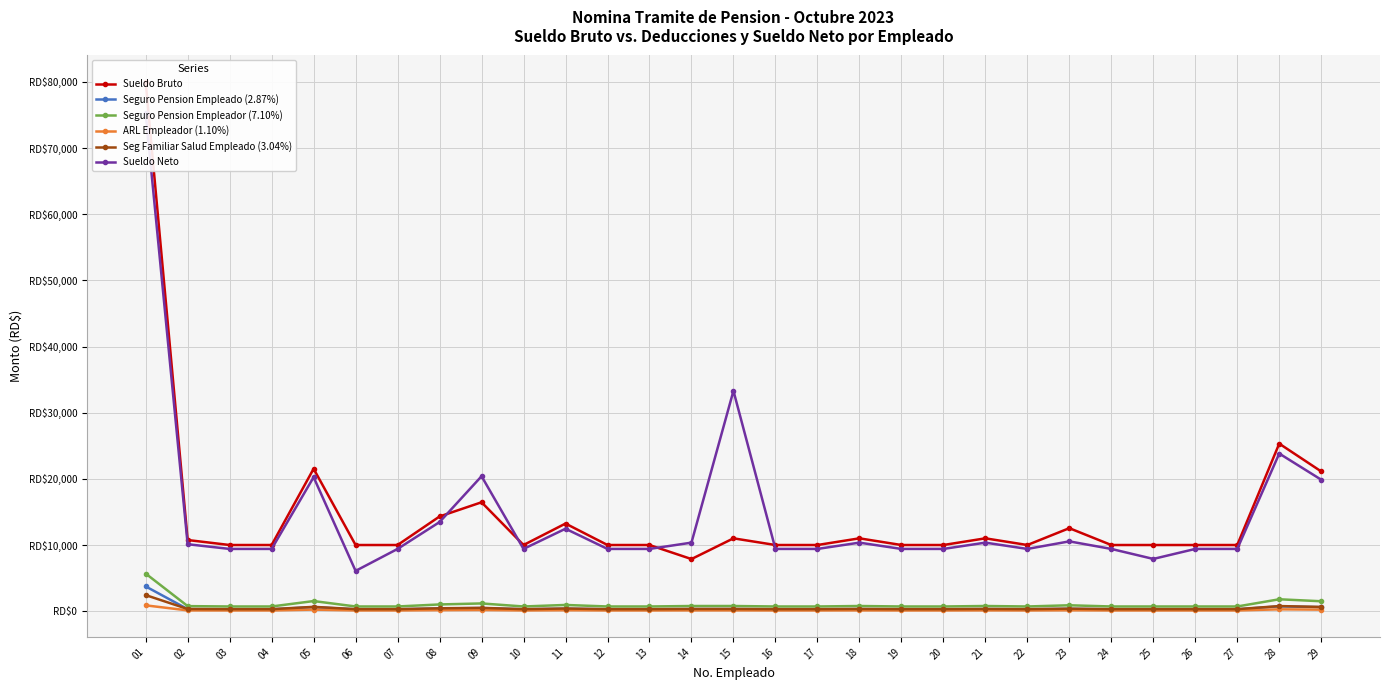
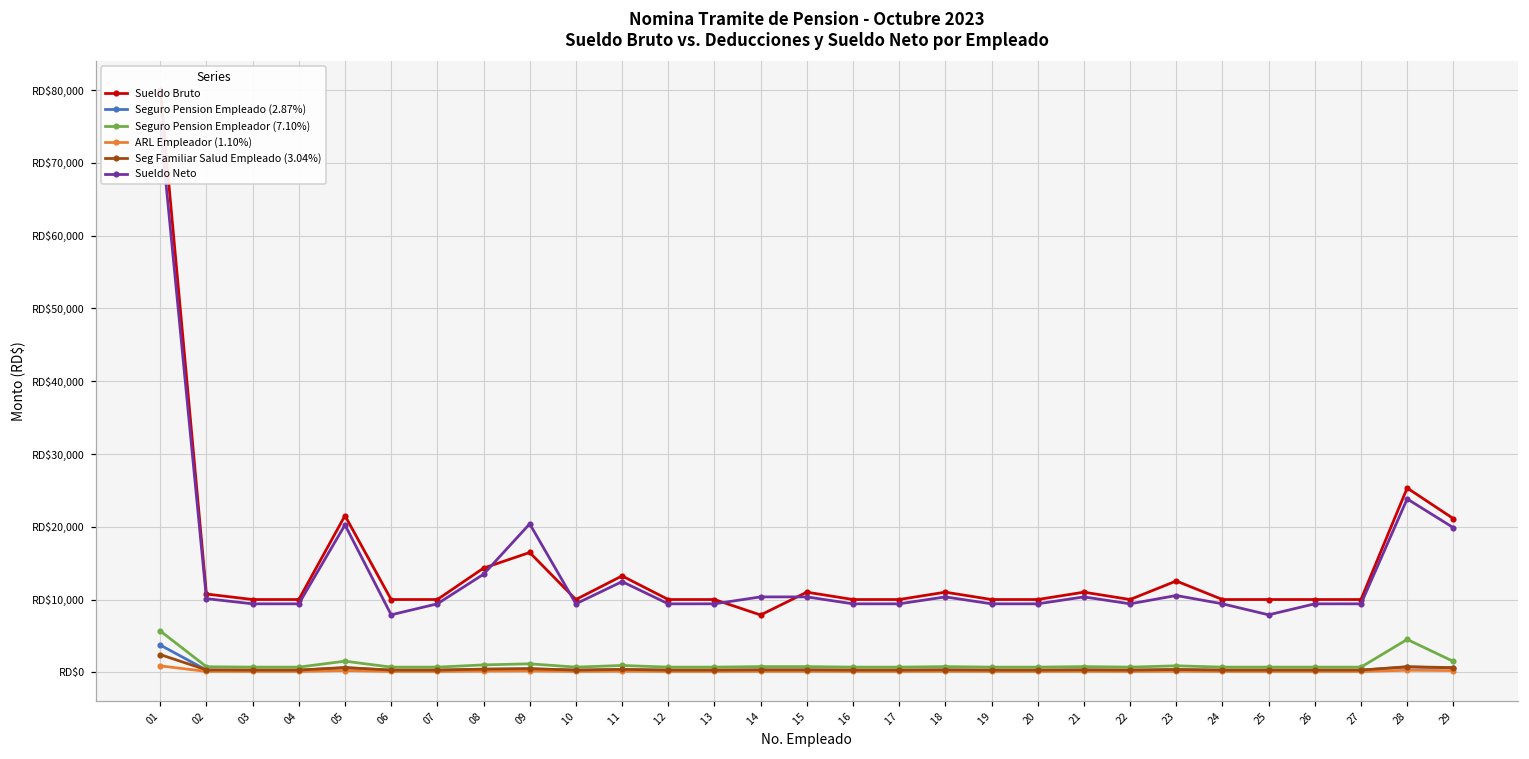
  {
    "Sueldo Bruto": {
      "02": "RD$11,000",
      "03": "RD$10,000",
      "04": "RD$10,000",
      "05": "RD$22,000",
      "06": "RD$10,000",
      "07": "RD$10,000",
      "08": "RD$14,000",
      "09": "RD$16,000",
      "10": "RD$10,000",
      "11": "RD$13,000",
      "12": "RD$10,000",
      "13": "RD$10,000",
      "14": "RD$8,000",
      "15": "RD$11,000",
      "16": "RD$10,000",
      "17": "RD$10,000",
      "18": "RD$11,000",
      "19": "RD$10,000",
      "20": "RD$10,000",
      "21": "RD$11,000",
      "22": "RD$10,000",
      "23": "RD$13,000",
      "24": "RD$10,000",
      "25": "RD$10,000",
      "26": "RD$10,000",
      "27": "RD$10,000",
      "28": "RD$25,000",
      "29": "RD$21,000"
    },
    "Seguro Pension Empleado (2.87%)": {
      "01": "RD$4,000"
    },
    "Seguro Pension Empleador (7.10%)": {
      "01": "RD$6,000",
      "02": "RD$1,000",
      "03": "RD$1,000",
      "04": "RD$1,000",
      "05": "RD$2,000",
      "06": "RD$1,000",
      "07": "RD$1,000",
      "08": "RD$1,000",
      "09": "RD$1,000",
      "10": "RD$1,000",
      "11": "RD$1,000",
      "12": "RD$1,000",
      "13": "RD$1,000",
      "14": "RD$1,000",
      "15": "RD$1,000",
      "16": "RD$1,000",
      "17": "RD$1,000",
      "18": "RD$1,000",
      "19": "RD$1,000",
      "20": "RD$1,000",
      "21": "RD$1,000",
      "22": "RD$1,000",
      "23": "RD$1,000",
      "24": "RD$1,000",
      "25": "RD$1,000",
      "26": "RD$1,000",
      "27": "RD$1,000",
-     "28": "RD$2,000",
+     "28": "RD$5,000",
      "29": "RD$1,000"
    },
    "ARL Empleador (1.10%)": {
      "01": "RD$1,000",
      "28": "RD$0"
    },
    "Seg Familiar Salud Empleado (3.04%)": {
      "01": "RD$2,000"
    },
    "Sueldo Neto": {
      "02": "RD$10,000",
      "03": "RD$9,000",
      "04": "RD$9,000",
      "05": "RD$20,000",
-     "06": "RD$6,000",
+     "06": "RD$8,000",
      "07": "RD$9,000",
      "08": "RD$13,000",
      "09": "RD$20,000",
      "10": "RD$9,000",
      "11": "RD$12,000",
      "12": "RD$9,000",
      "13": "RD$9,000",
      "14": "RD$10,000",
-     "15": "RD$33,000",
+     "15": "RD$10,000",
      "16": "RD$9,000",
      "17": "RD$9,000",
      "18": "RD$10,000",
      "19": "RD$9,000",
      "20": "RD$9,000",
      "21": "RD$10,000",
      "22": "RD$9,000",
      "23": "RD$11,000",
      "24": "RD$9,000",
      "25": "RD$8,000",
      "26": "RD$9,000",
      "27": "RD$9,000",
      "28": "RD$24,000",
      "29": "RD$20,000"
    }
  }
